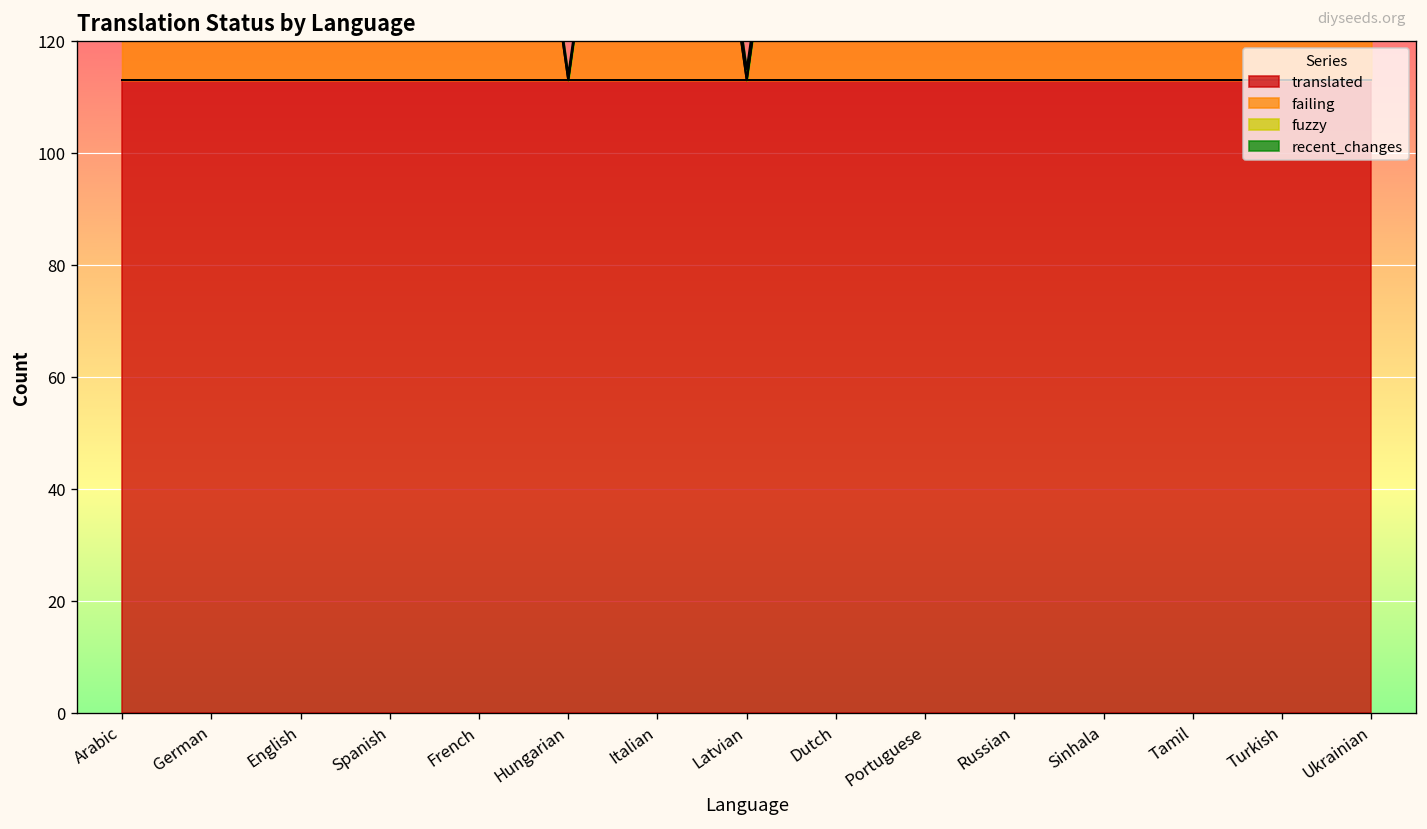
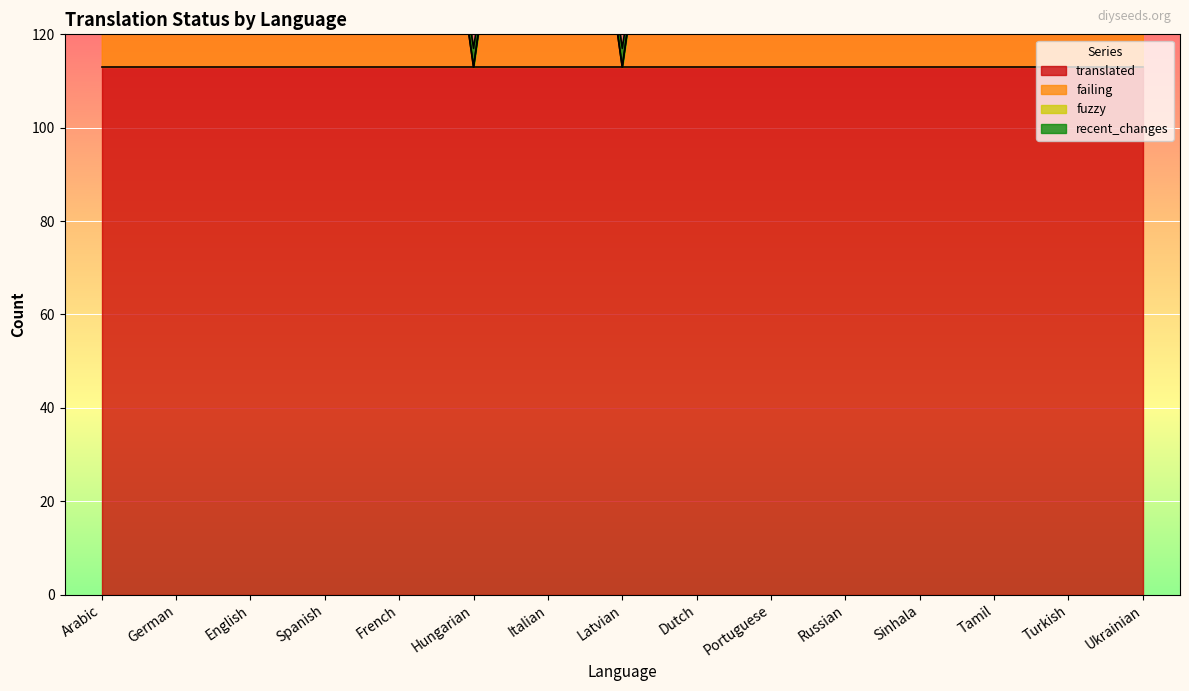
  {
    "translated": {
      "Arabic": 113,
      "German": 113,
      "English": 113,
      "Spanish": 113,
      "French": 113,
      "Italian": 113,
      "Dutch": 113,
      "Portuguese": 113,
      "Russian": 113,
      "Sinhala": 113,
      "Tamil": 113
    },
    "recent_changes": {
-     "Hungarian": 1,
-     "Latvian": 2
+     "Hungarian": 4,
+     "Latvian": 4
    }
  }
